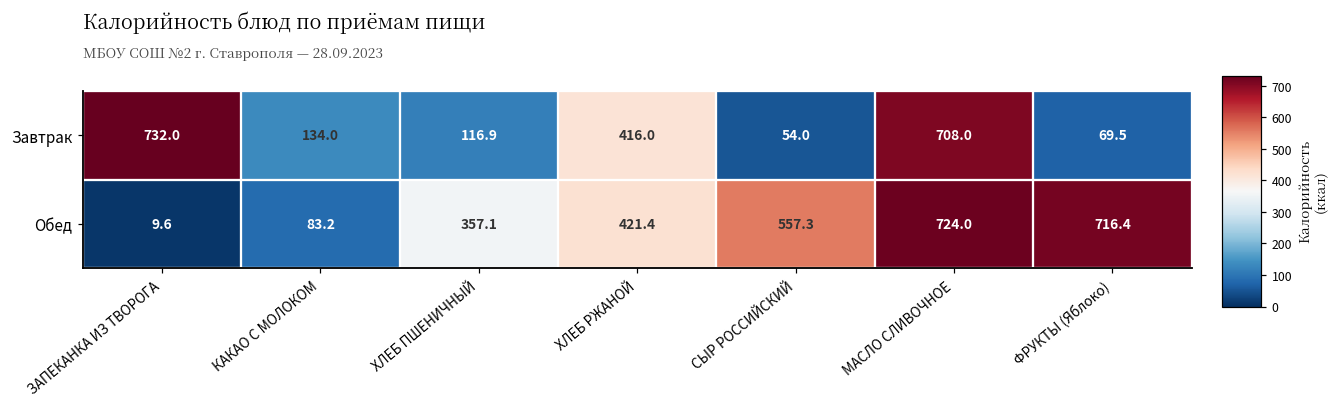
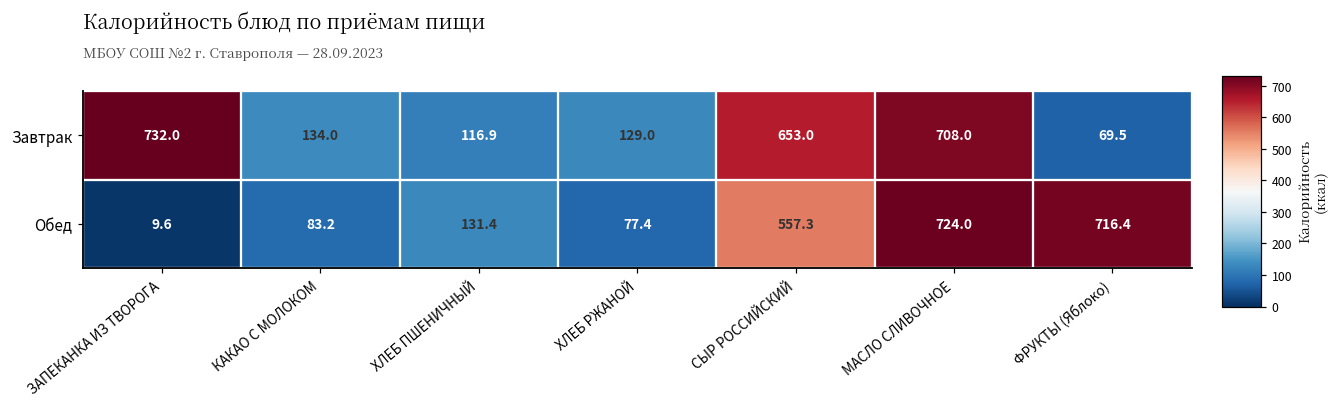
  {
    "Завтрак": {
      "ЗАПЕКАНКА ИЗ ТВОРОГА": 732.0,
      "КАКАО С МОЛОКОМ": 134.0,
      "ХЛЕБ ПШЕНИЧНЫЙ": 116.9,
-     "ХЛЕБ РЖАНОЙ": 416.0,
-     "СЫР РОССИЙСКИЙ": 54.0,
+     "ХЛЕБ РЖАНОЙ": 129.0,
+     "СЫР РОССИЙСКИЙ": 653.0,
      "МАСЛО СЛИВОЧНОЕ": 708.0,
      "ФРУКТЫ (Яблоко)": 69.5
    },
    "Обед": {
      "ЗАПЕКАНКА ИЗ ТВОРОГА": 9.6,
      "КАКАО С МОЛОКОМ": 83.2,
-     "ХЛЕБ ПШЕНИЧНЫЙ": 357.1,
-     "ХЛЕБ РЖАНОЙ": 421.4,
+     "ХЛЕБ ПШЕНИЧНЫЙ": 131.4,
+     "ХЛЕБ РЖАНОЙ": 77.4,
      "СЫР РОССИЙСКИЙ": 557.3,
      "МАСЛО СЛИВОЧНОЕ": 724.0,
      "ФРУКТЫ (Яблоко)": 716.4
    }
  }
